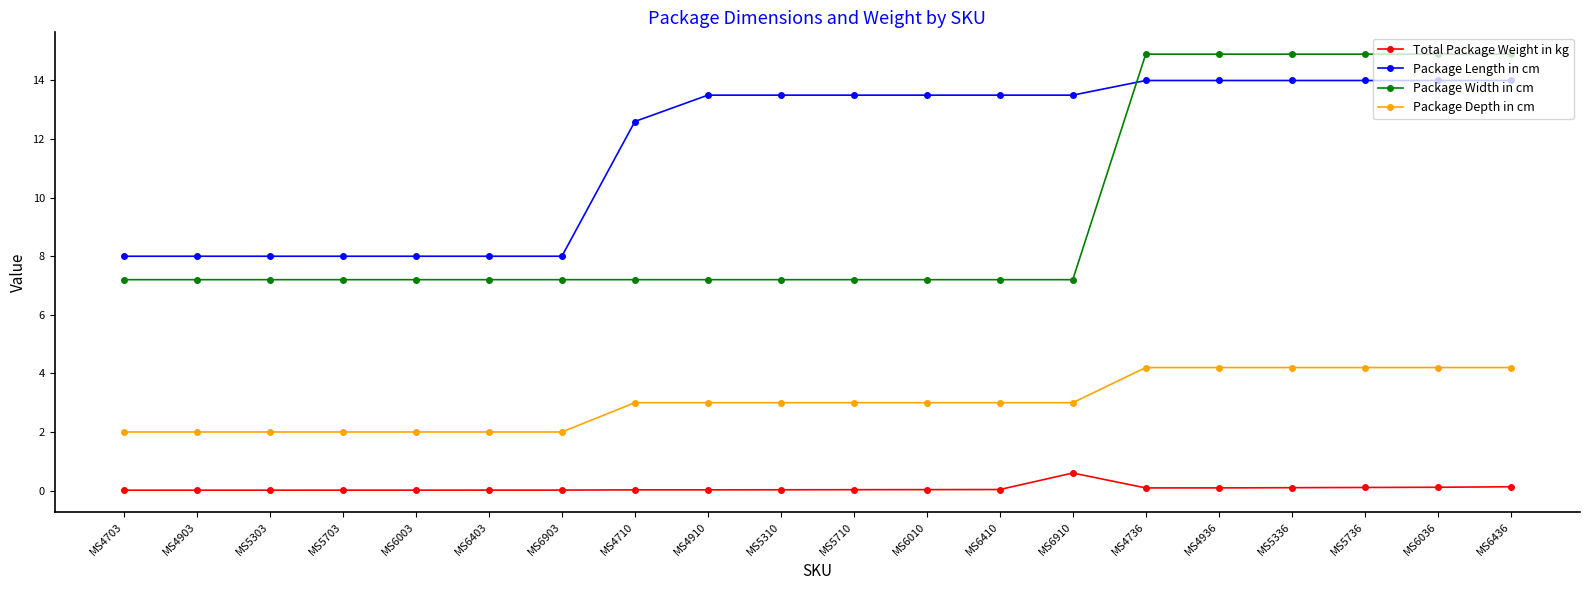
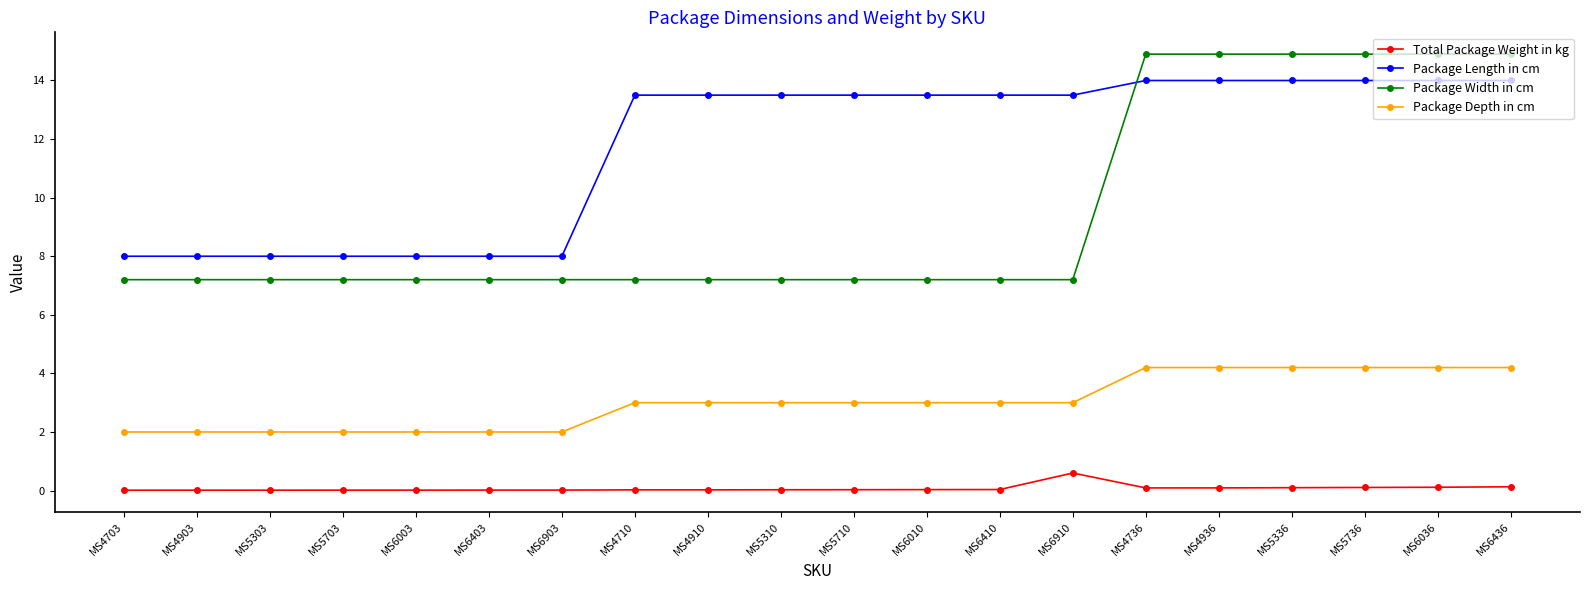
  {
    "Total Package Weight in kg": {
      "MS4703": 0.0,
      "MS4903": 0.0,
      "MS5303": 0.0,
      "MS5703": 0.0,
      "MS6003": 0.0,
      "MS6403": 0.0,
      "MS6903": 0.0,
      "MS4710": 0.0,
      "MS4910": 0.0,
      "MS5310": 0.0,
      "MS5710": 0.0,
      "MS6010": 0.0,
      "MS6410": 0.0,
      "MS6910": 0.6,
      "MS4736": 0.1,
      "MS4936": 0.1,
      "MS5336": 0.1,
      "MS5736": 0.1,
      "MS6036": 0.1,
      "MS6436": 0.1
    },
    "Package Length in cm": {
      "MS4703": 8.0,
      "MS4903": 8.0,
      "MS5303": 8.0,
      "MS5703": 8.0,
      "MS6003": 8.0,
      "MS6403": 8.0,
      "MS6903": 8.0,
-     "MS4710": 12.6,
+     "MS4710": 13.5,
      "MS4910": 13.5,
      "MS5310": 13.5,
      "MS5710": 13.5,
      "MS6010": 13.5,
      "MS6410": 13.5,
      "MS6910": 13.5,
      "MS4736": 14.0,
      "MS4936": 14.0,
      "MS5336": 14.0,
      "MS5736": 14.0
    },
    "Package Width in cm": {
      "MS4703": 7.2,
      "MS4903": 7.2,
      "MS5303": 7.2,
      "MS5703": 7.2,
      "MS6003": 7.2,
      "MS6403": 7.2,
      "MS6903": 7.2,
      "MS4710": 7.2,
      "MS4910": 7.2,
      "MS5310": 7.2,
      "MS5710": 7.2,
      "MS6010": 7.2,
      "MS6410": 7.2,
      "MS6910": 7.2,
      "MS4736": 14.9,
      "MS4936": 14.9,
      "MS5336": 14.9,
      "MS5736": 14.9
    },
    "Package Depth in cm": {
      "MS4703": 2.0,
      "MS4903": 2.0,
      "MS5303": 2.0,
      "MS5703": 2.0,
      "MS6003": 2.0,
      "MS6403": 2.0,
      "MS6903": 2.0,
      "MS4710": 3.0,
      "MS4910": 3.0,
      "MS5310": 3.0,
      "MS5710": 3.0,
      "MS6010": 3.0,
      "MS6410": 3.0,
      "MS6910": 3.0,
      "MS4736": 4.2,
      "MS4936": 4.2,
      "MS5336": 4.2,
      "MS5736": 4.2,
      "MS6036": 4.2,
      "MS6436": 4.2
    }
  }
